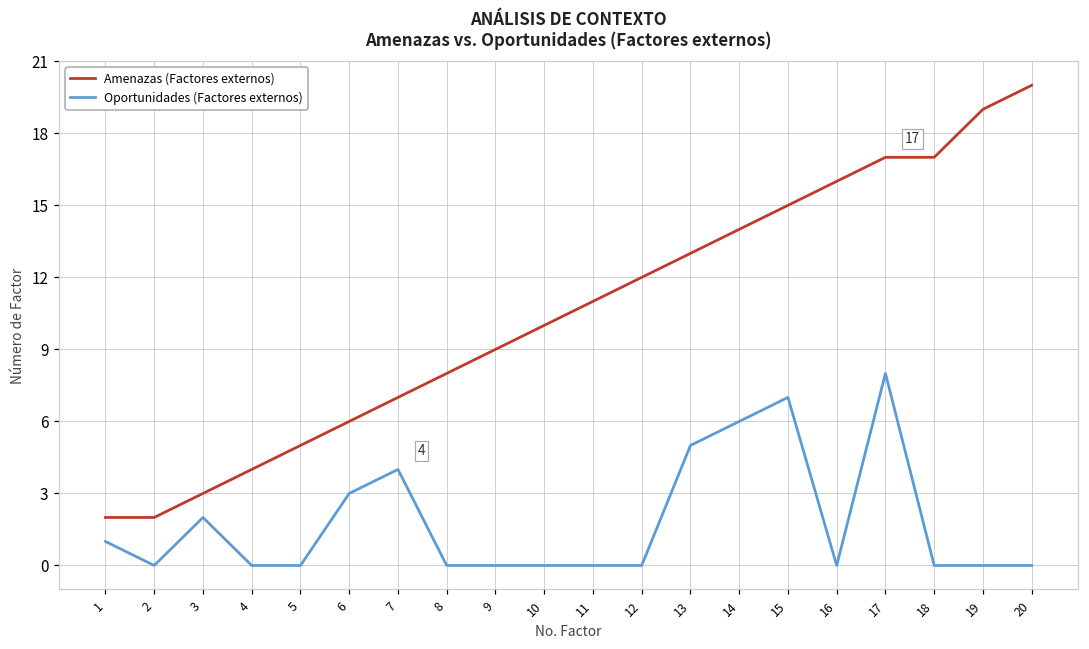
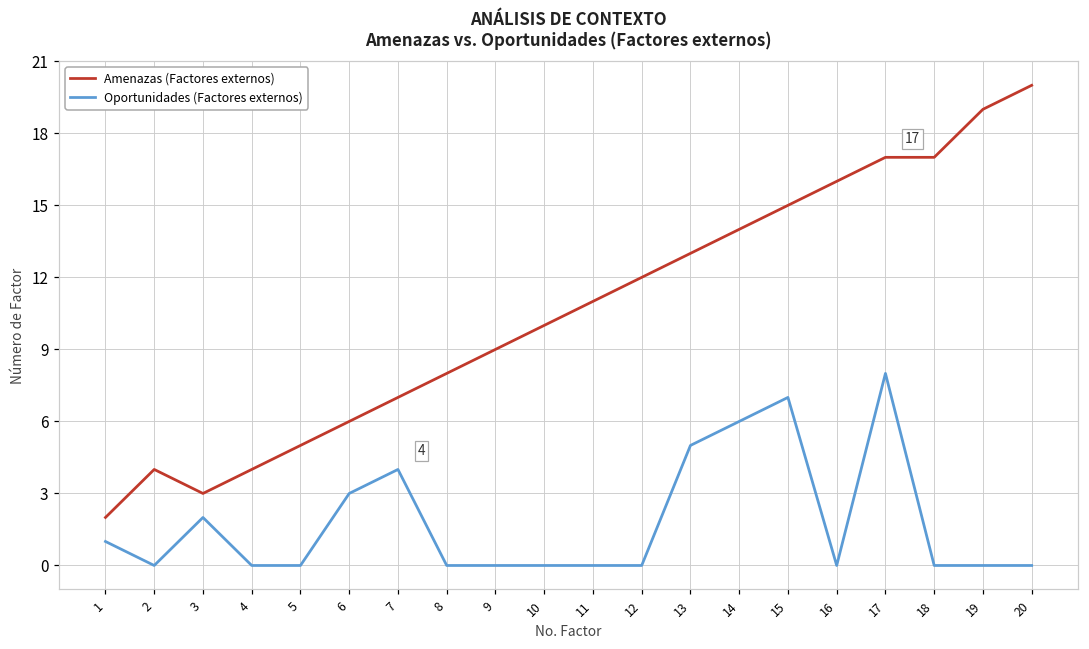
  {
    "Amenazas (Factores externos)": {
      "1": 2,
-     "2": 2,
+     "2": 4,
      "3": 3,
      "4": 4,
      "5": 5,
      "6": 6,
      "7": 7,
      "8": 8,
      "9": 9,
      "10": 10,
      "11": 11,
      "12": 12,
      "13": 13,
      "14": 14,
      "15": 15,
      "16": 16,
      "19": 19,
      "20": 20
    },
    "Oportunidades (Factores externos)": {
      "1": 1,
      "2": 0,
      "3": 2,
      "4": 0,
      "5": 0,
      "6": 3,
      "8": 0,
      "9": 0,
      "10": 0,
      "11": 0,
      "12": 0,
      "13": 5,
      "14": 6,
      "15": 7,
      "16": 0,
      "17": 8,
      "18": 0,
      "19": 0,
      "20": 0
    }
  }
